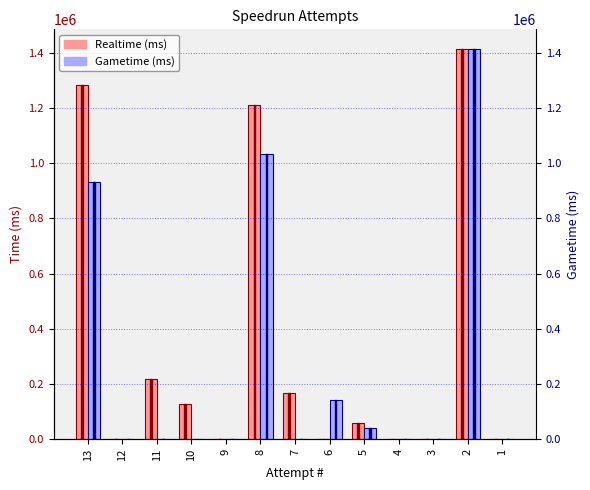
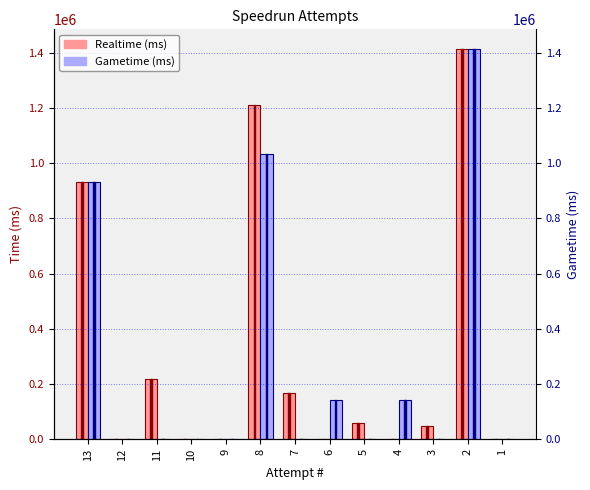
  {
    "Realtime (ms)": {
-     "13": 1280000,
+     "13": 930000,
      "12": 0,
      "11": 220000,
-     "10": 130000,
+     "10": 0,
      "9": 0,
      "8": 1210000,
      "7": 170000,
      "6": 0,
      "5": 60000,
      "4": 0,
-     "3": 0,
+     "3": 50000,
      "2": 1410000,
      "1": 0
    },
    "Gametime (ms)": {
      "13": 930000,
      "12": 0,
      "11": 0,
      "10": 0,
      "9": 0,
      "8": 1030000,
      "7": 0,
      "6": 140000,
-     "5": 40000,
-     "4": 0,
+     "5": 0,
+     "4": 140000,
      "3": 0,
      "2": 1410000,
      "1": 0
    }
  }
